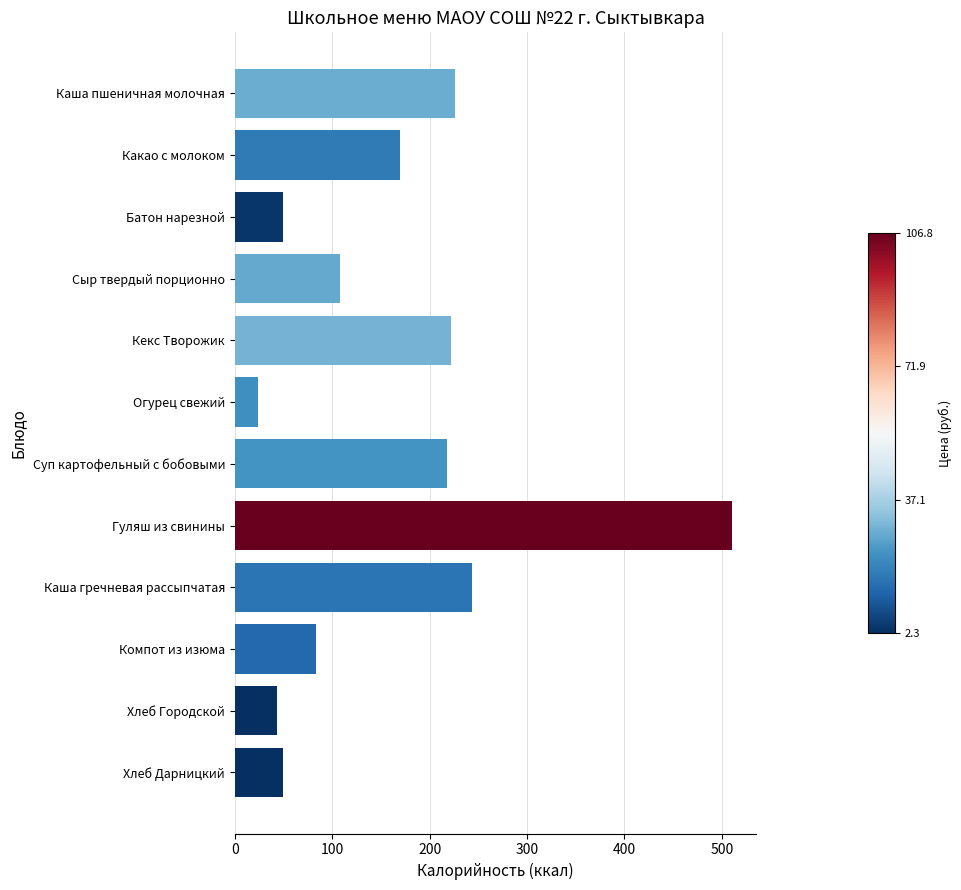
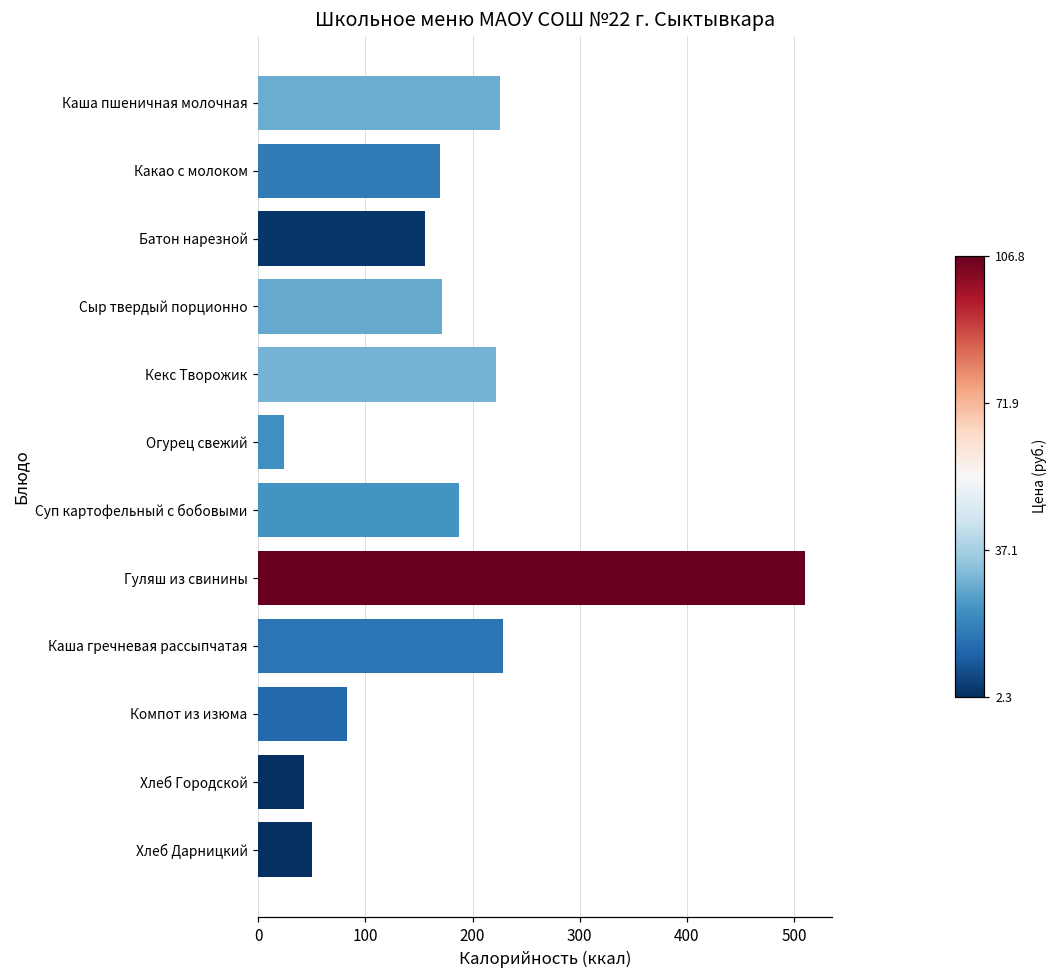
  {
    "Каша пшеничная молочная": 230,
    "Какао с молоком": 170,
-   "Батон нарезной": 50,
-   "Сыр твердый порционно": 110,
+   "Батон нарезной": 160,
+   "Сыр твердый порционно": 170,
    "Кекс Творожик": 220,
    "Огурец свежий": 20,
-   "Суп картофельный с бобовыми": 220,
+   "Суп картофельный с бобовыми": 190,
    "Гуляш из свинины": 510,
-   "Каша гречневая рассыпчатая": 240,
+   "Каша гречневая рассыпчатая": 230,
    "Компот из изюма": 80,
    "Хлеб Городской": 40,
    "Хлеб Дарницкий": 50
  }
